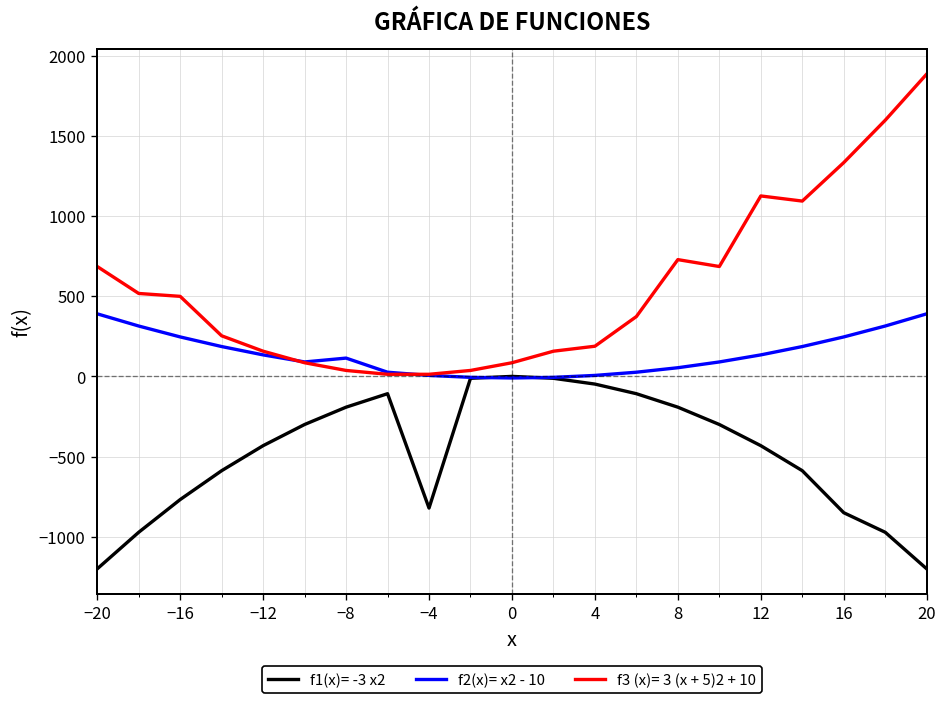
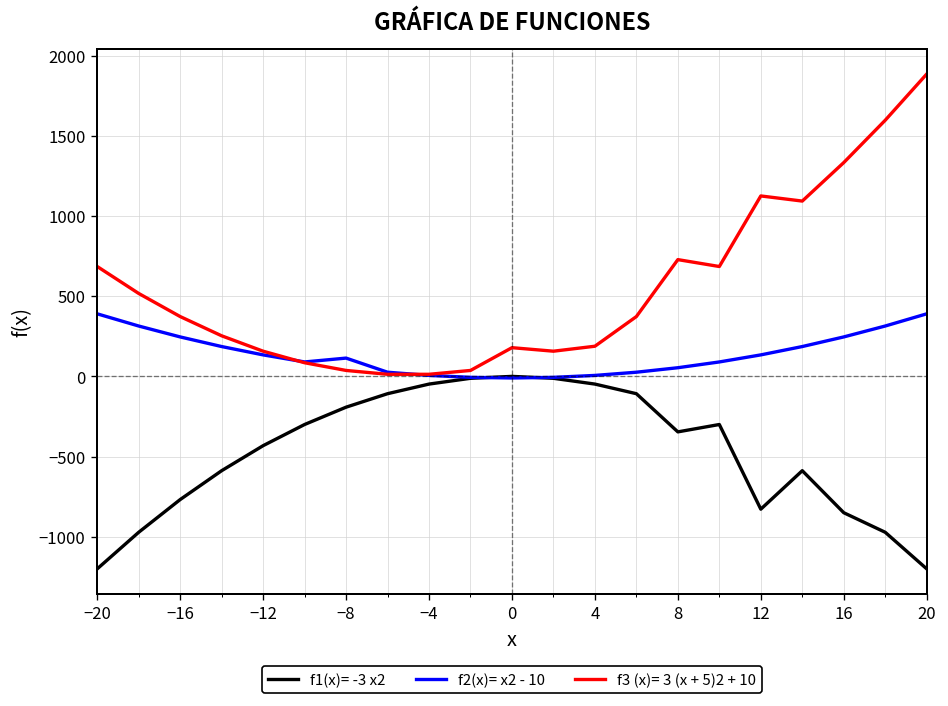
  {
    "f1(x)= -3 x2": {
      "−20": -1200,
      "−16": -770,
      "−12": -430,
      "−8": -190,
-     "−4": -820,
+     "−4": -50,
      "4": -50,
-     "8": -190,
-     "12": -430,
+     "8": -350,
+     "12": -830,
      "16": -850,
      "20": -1200
    },
    "f2(x)= x2 - 10": {
      "−20": 390,
      "−16": 250,
      "−12": 130,
      "−8": 110,
      "4": 10,
      "8": 50,
      "12": 130,
      "16": 250,
      "20": 390
    },
    "f3 (x)= 3 (x + 5)2 + 10": {
      "−20": 690,
-     "−16": 500,
+     "−16": 370,
      "−12": 160,
      "−8": 40,
-     "0": 90,
+     "0": 180,
      "4": 190,
      "8": 730,
      "12": 1130,
      "16": 1330,
      "20": 1890
    }
  }
